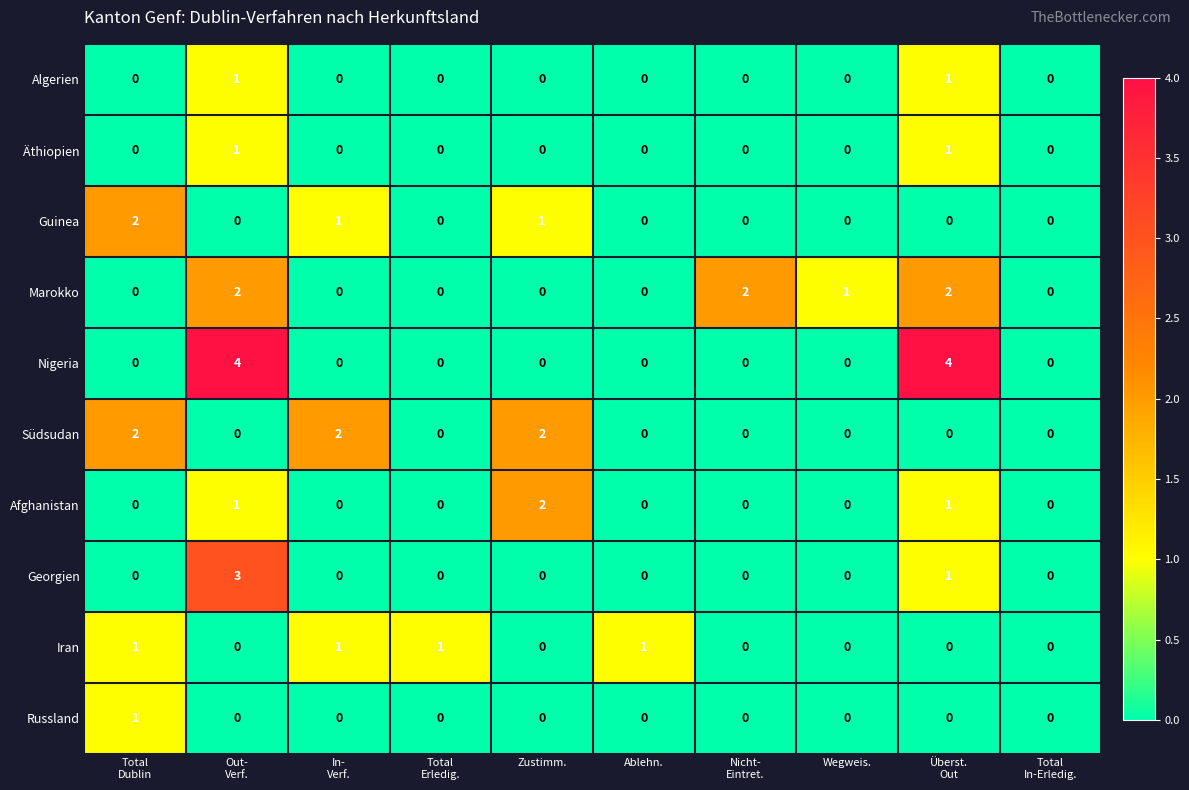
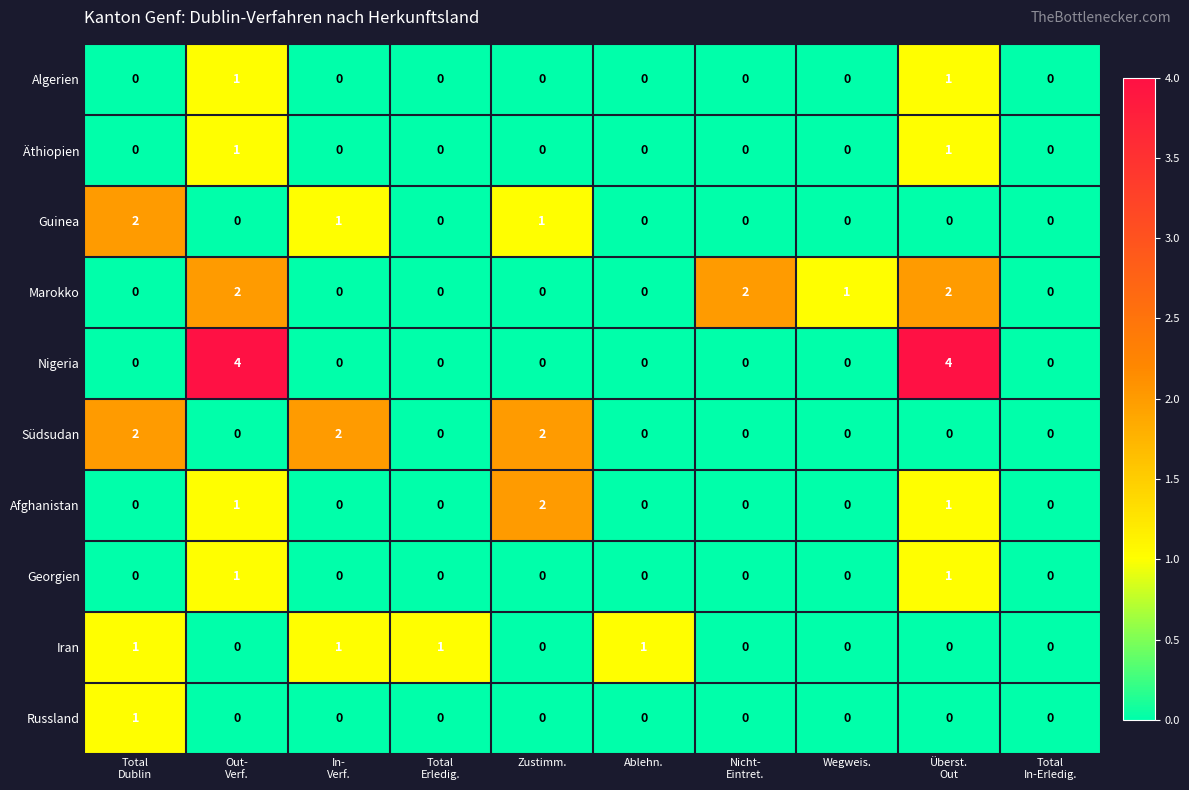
  {
    "Algerien": {
      "Total Dublin": 0,
      "Out- Verf.": 1,
      "In- Verf.": 0,
      "Total Erledig.": 0,
      "Zustimm.": 0,
      "Ablehn.": 0,
      "Nicht- Eintret.": 0,
      "Wegweis.": 0,
      "Überst. Out": 1,
      "Total In-Erledig.": 0
    },
    "Äthiopien": {
      "Total Dublin": 0,
      "Out- Verf.": 1,
      "In- Verf.": 0,
      "Total Erledig.": 0,
      "Zustimm.": 0,
      "Ablehn.": 0,
      "Nicht- Eintret.": 0,
      "Wegweis.": 0,
      "Überst. Out": 1,
      "Total In-Erledig.": 0
    },
    "Guinea": {
      "Total Dublin": 2,
      "Out- Verf.": 0,
      "In- Verf.": 1,
      "Total Erledig.": 0,
      "Zustimm.": 1,
      "Ablehn.": 0,
      "Nicht- Eintret.": 0,
      "Wegweis.": 0,
      "Überst. Out": 0,
      "Total In-Erledig.": 0
    },
    "Marokko": {
      "Total Dublin": 0,
      "Out- Verf.": 2,
      "In- Verf.": 0,
      "Total Erledig.": 0,
      "Zustimm.": 0,
      "Ablehn.": 0,
      "Nicht- Eintret.": 2,
      "Wegweis.": 1,
      "Überst. Out": 2,
      "Total In-Erledig.": 0
    },
    "Nigeria": {
      "Total Dublin": 0,
      "Out- Verf.": 4,
      "In- Verf.": 0,
      "Total Erledig.": 0,
      "Zustimm.": 0,
      "Ablehn.": 0,
      "Nicht- Eintret.": 0,
      "Wegweis.": 0,
      "Überst. Out": 4,
      "Total In-Erledig.": 0
    },
    "Südsudan": {
      "Total Dublin": 2,
      "Out- Verf.": 0,
      "In- Verf.": 2,
      "Total Erledig.": 0,
      "Zustimm.": 2,
      "Ablehn.": 0,
      "Nicht- Eintret.": 0,
      "Wegweis.": 0,
      "Überst. Out": 0,
      "Total In-Erledig.": 0
    },
    "Afghanistan": {
      "Total Dublin": 0,
      "Out- Verf.": 1,
      "In- Verf.": 0,
      "Total Erledig.": 0,
      "Zustimm.": 2,
      "Ablehn.": 0,
      "Nicht- Eintret.": 0,
      "Wegweis.": 0,
      "Überst. Out": 1,
      "Total In-Erledig.": 0
    },
    "Georgien": {
      "Total Dublin": 0,
-     "Out- Verf.": 3,
+     "Out- Verf.": 1,
      "In- Verf.": 0,
      "Total Erledig.": 0,
      "Zustimm.": 0,
      "Ablehn.": 0,
      "Nicht- Eintret.": 0,
      "Wegweis.": 0,
      "Überst. Out": 1,
      "Total In-Erledig.": 0
    },
    "Iran": {
      "Total Dublin": 1,
      "Out- Verf.": 0,
      "In- Verf.": 1,
      "Total Erledig.": 1,
      "Zustimm.": 0,
      "Ablehn.": 1,
      "Nicht- Eintret.": 0,
      "Wegweis.": 0,
      "Überst. Out": 0,
      "Total In-Erledig.": 0
    },
    "Russland": {
      "Total Dublin": 1,
      "Out- Verf.": 0,
      "In- Verf.": 0,
      "Total Erledig.": 0,
      "Zustimm.": 0,
      "Ablehn.": 0,
      "Nicht- Eintret.": 0,
      "Wegweis.": 0,
      "Überst. Out": 0,
      "Total In-Erledig.": 0
    }
  }
